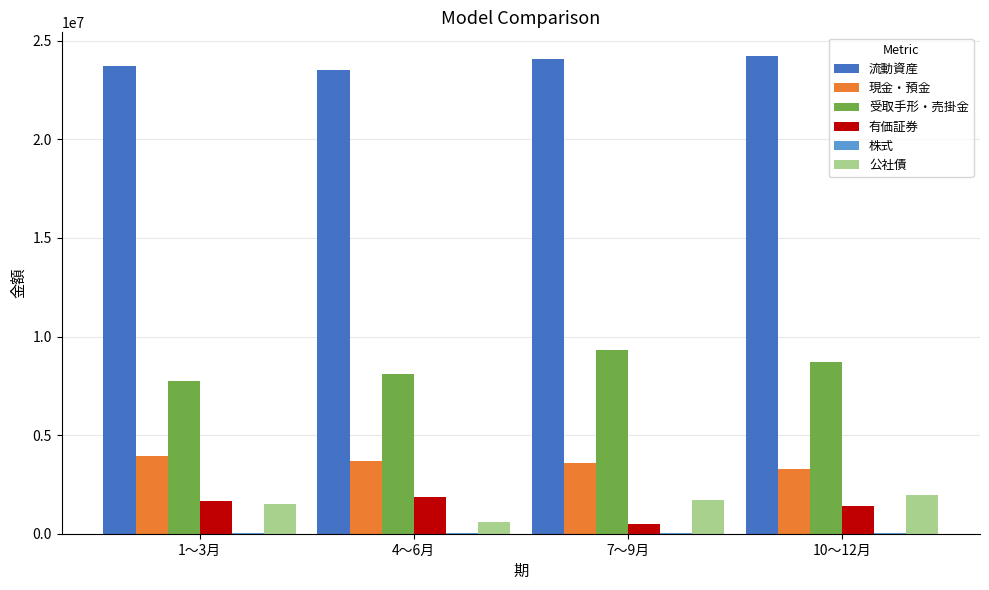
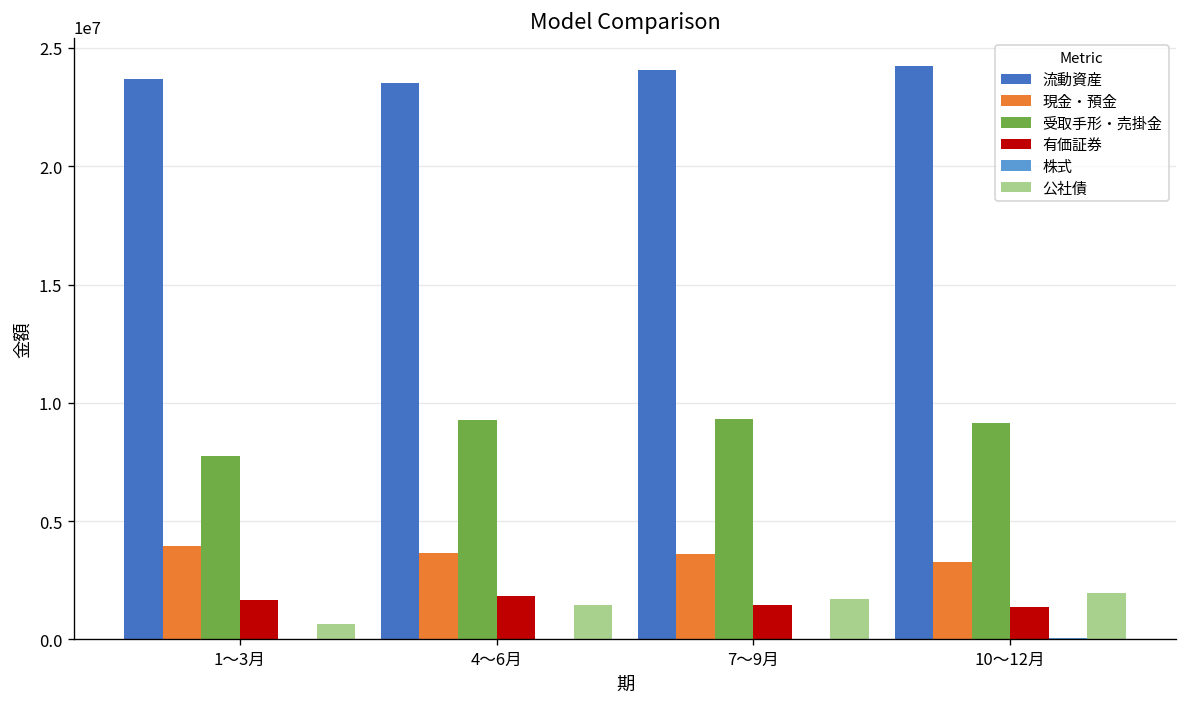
  {
    "現金・預金": {
      "1～3月": 3900000,
      "4～6月": 3700000,
      "7～9月": 3600000,
      "10～12月": 3300000
    },
    "受取手形・売掛金": {
      "1～3月": 7800000,
-     "4～6月": 8100000,
+     "4～6月": 9300000,
      "7～9月": 9300000,
-     "10～12月": 8700000
+     "10～12月": 9100000
    },
    "有価証券": {
      "1～3月": 1700000,
      "4～6月": 1900000,
-     "7～9月": 500000,
+     "7～9月": 1400000,
      "10～12月": 1400000
    },
    "公社債": {
-     "1～3月": 1500000,
-     "4～6月": 600000,
+     "1～3月": 700000,
+     "4～6月": 1500000,
      "7～9月": 1700000,
      "10～12月": 2000000
    }
  }
